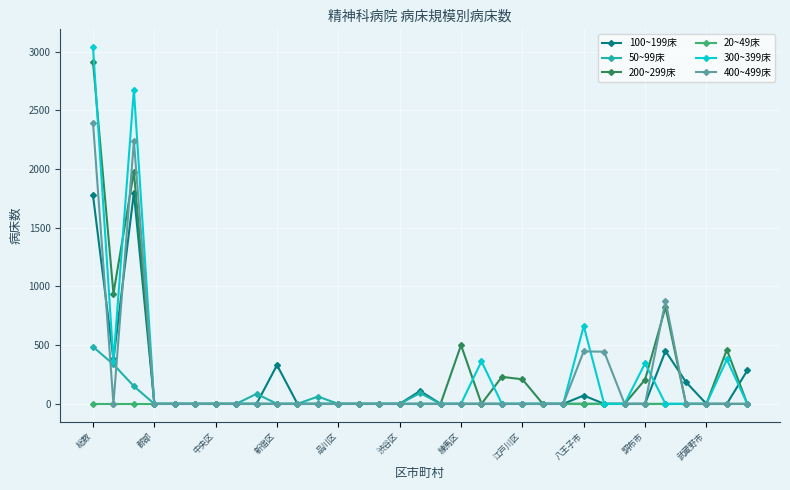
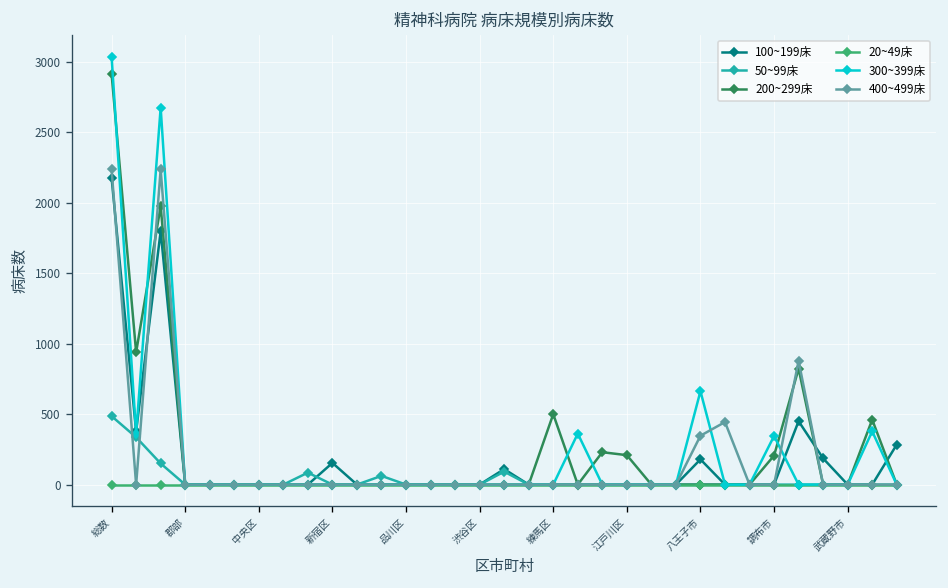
  {
    "100~199床": {
-     "総数": 1780,
-     "新宿区": 330,
-     "八王子市": 70
+     "総数": 2180,
+     "新宿区": 150,
+     "八王子市": 180
    },
    "400~499床": {
-     "総数": 2400,
-     "八王子市": 450
+     "総数": 2240,
+     "八王子市": 350
    }
  }
